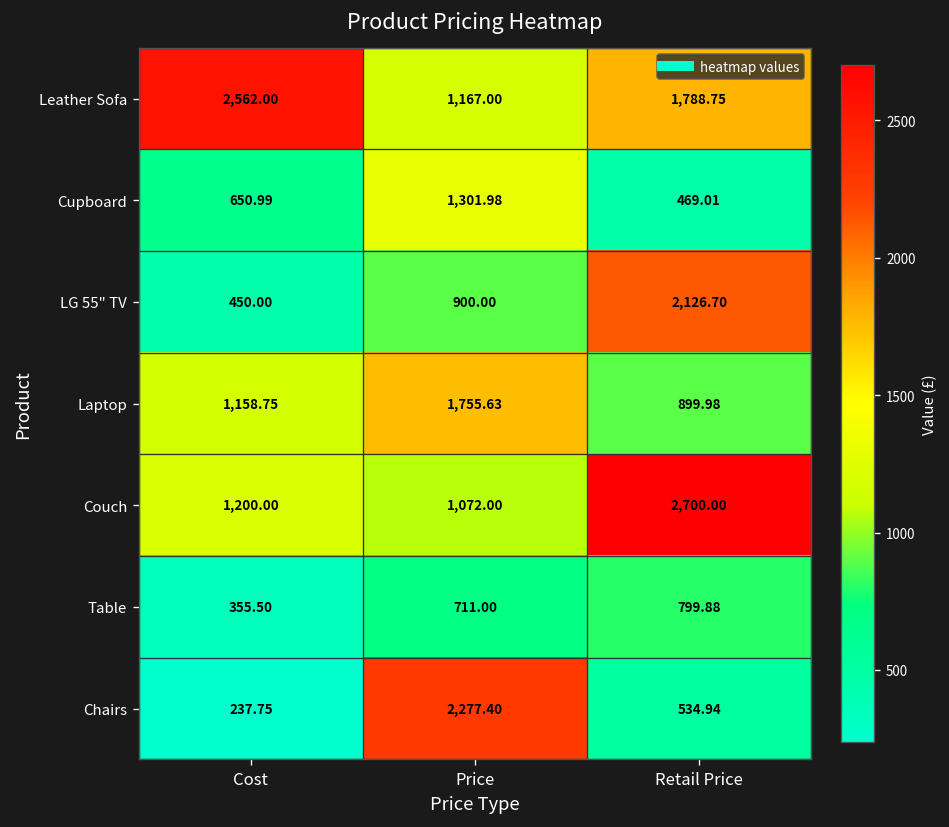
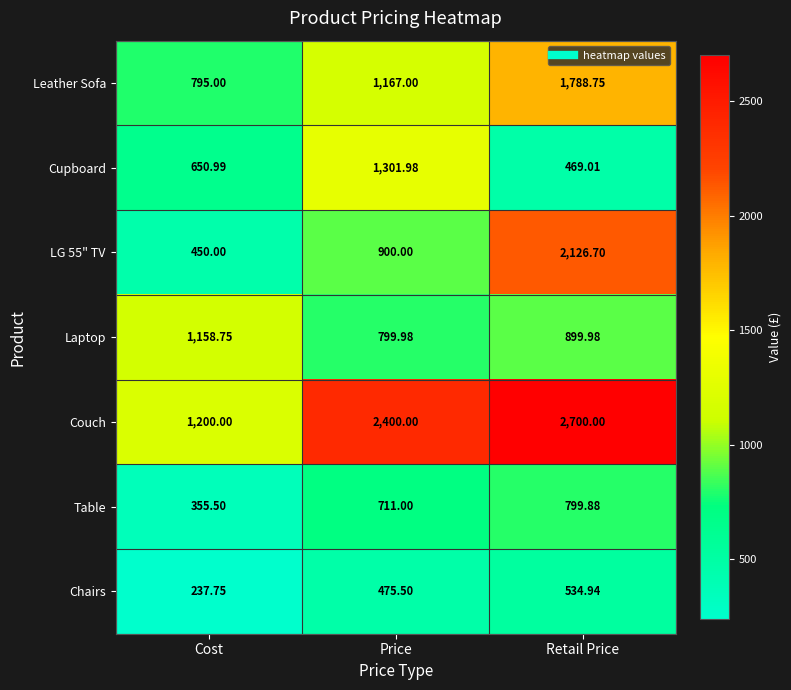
  {
    "Leather Sofa": {
-     "Cost": "2,562.00",
+     "Cost": "795.00",
      "Price": "1,167.00",
      "Retail Price": "1,788.75"
    },
    "Cupboard": {
      "Cost": "650.99",
      "Price": "1,301.98",
      "Retail Price": "469.01"
    },
    "LG 55\" TV": {
      "Cost": "450.00",
      "Price": "900.00",
      "Retail Price": "2,126.70"
    },
    "Laptop": {
      "Cost": "1,158.75",
-     "Price": "1,755.63",
+     "Price": "799.98",
      "Retail Price": "899.98"
    },
    "Couch": {
      "Cost": "1,200.00",
-     "Price": "1,072.00",
+     "Price": "2,400.00",
      "Retail Price": "2,700.00"
    },
    "Table": {
      "Cost": "355.50",
      "Price": "711.00",
      "Retail Price": "799.88"
    },
    "Chairs": {
      "Cost": "237.75",
-     "Price": "2,277.40",
+     "Price": "475.50",
      "Retail Price": "534.94"
    }
  }
